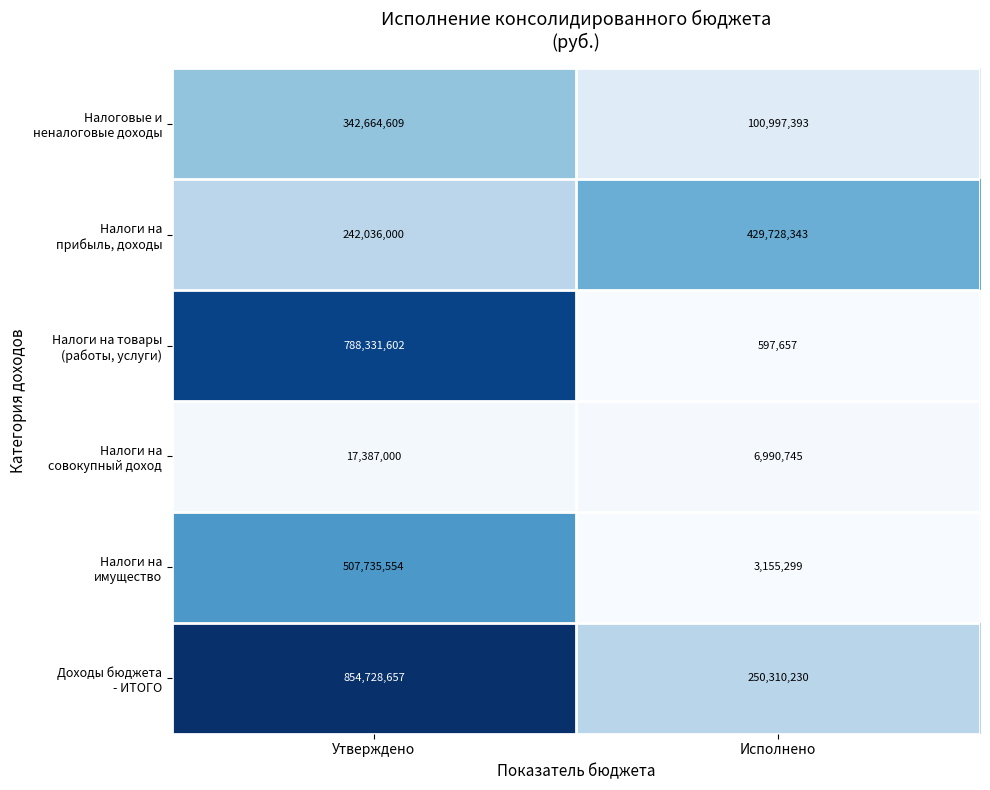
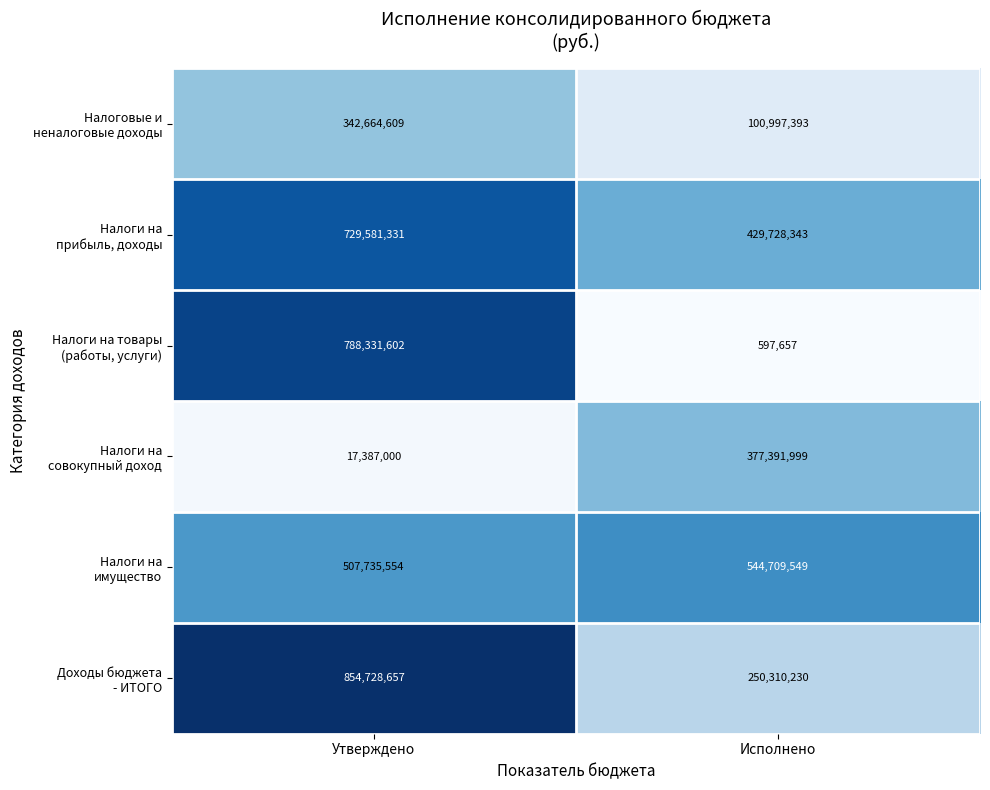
  {
    "Налоговые и неналоговые доходы": {
      "Утверждено": "342,664,609",
      "Исполнено": "100,997,393"
    },
    "Налоги на прибыль, доходы": {
-     "Утверждено": "242,036,000",
+     "Утверждено": "729,581,331",
      "Исполнено": "429,728,343"
    },
    "Налоги на товары (работы, услуги)": {
      "Утверждено": "788,331,602",
      "Исполнено": "597,657"
    },
    "Налоги на совокупный доход": {
      "Утверждено": "17,387,000",
-     "Исполнено": "6,990,745"
+     "Исполнено": "377,391,999"
    },
    "Налоги на имущество": {
      "Утверждено": "507,735,554",
-     "Исполнено": "3,155,299"
+     "Исполнено": "544,709,549"
    },
    "Доходы бюджета - ИТОГО": {
      "Утверждено": "854,728,657",
      "Исполнено": "250,310,230"
    }
  }
